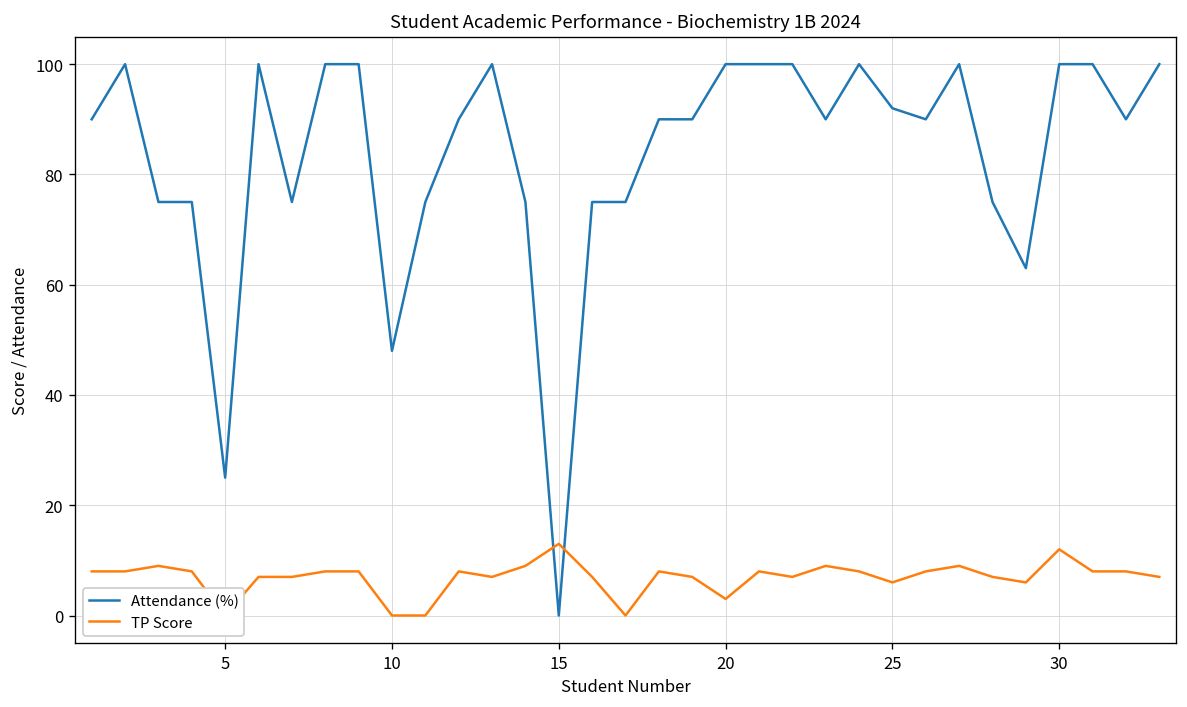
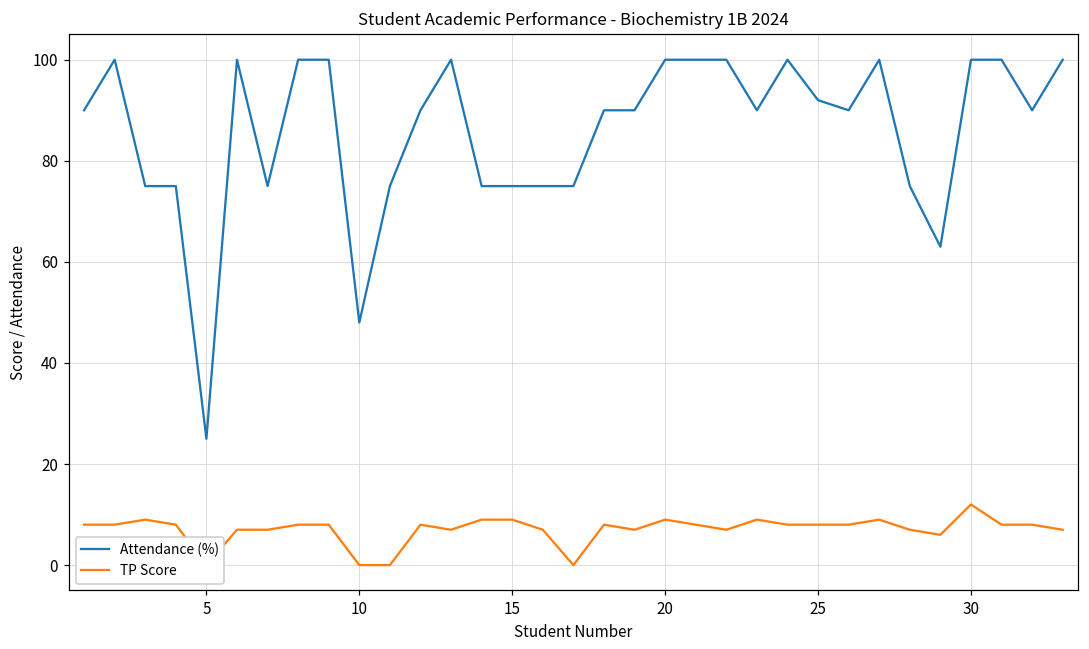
  {
    "Attendance (%)": {
      "5": 25,
      "10": 48,
-     "15": 0,
+     "15": 75,
      "20": 100,
      "25": 92,
      "30": 100
    },
    "TP Score": {
      "10": 0,
-     "15": 13,
-     "20": 3,
-     "25": 6,
+     "15": 9,
+     "20": 9,
+     "25": 8,
      "30": 12
    }
  }
